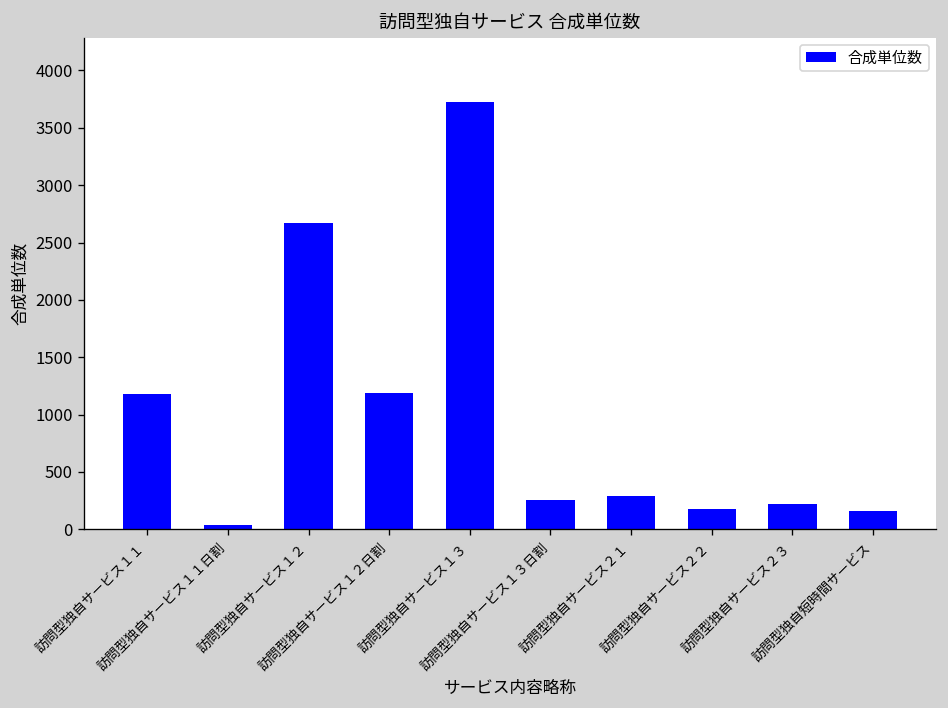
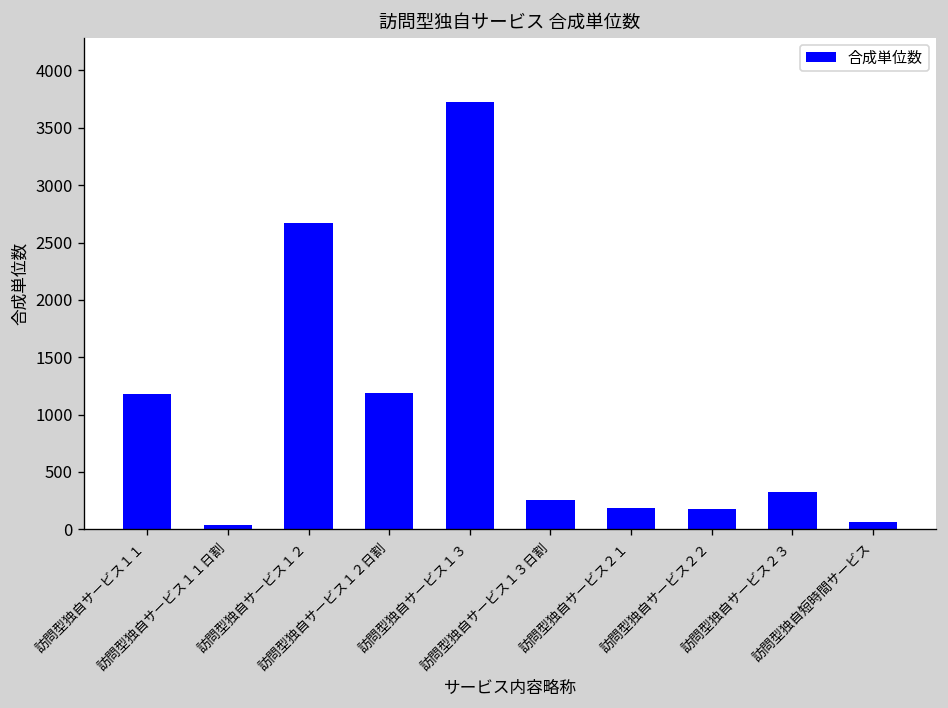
  {
    "訪問型独自サービス１１": 1200,
    "訪問型独自サービス１１日割": 0,
    "訪問型独自サービス１２": 2700,
    "訪問型独自サービス１２日割": 1200,
    "訪問型独自サービス１３": 3700,
    "訪問型独自サービス１３日割": 300,
-   "訪問型独自サービス２１": 300,
+   "訪問型独自サービス２１": 200,
    "訪問型独自サービス２２": 200,
-   "訪問型独自サービス２３": 200,
-   "訪問型独自短時間サービス": 200
+   "訪問型独自サービス２３": 300,
+   "訪問型独自短時間サービス": 100
  }
